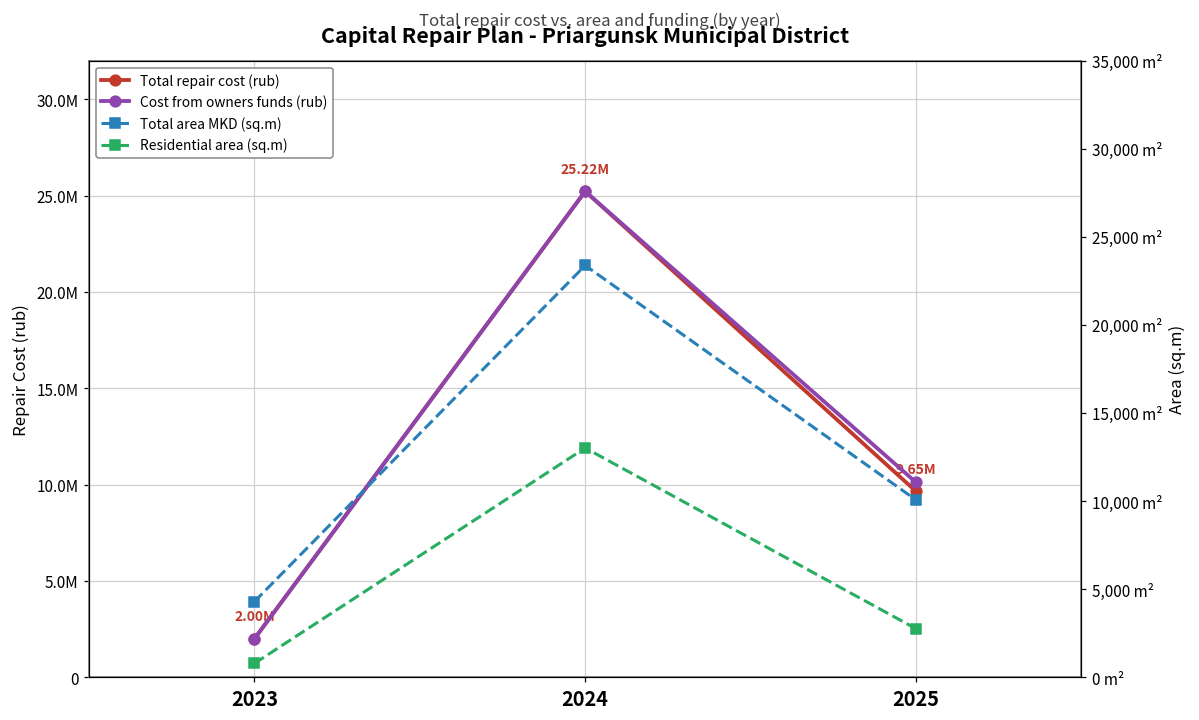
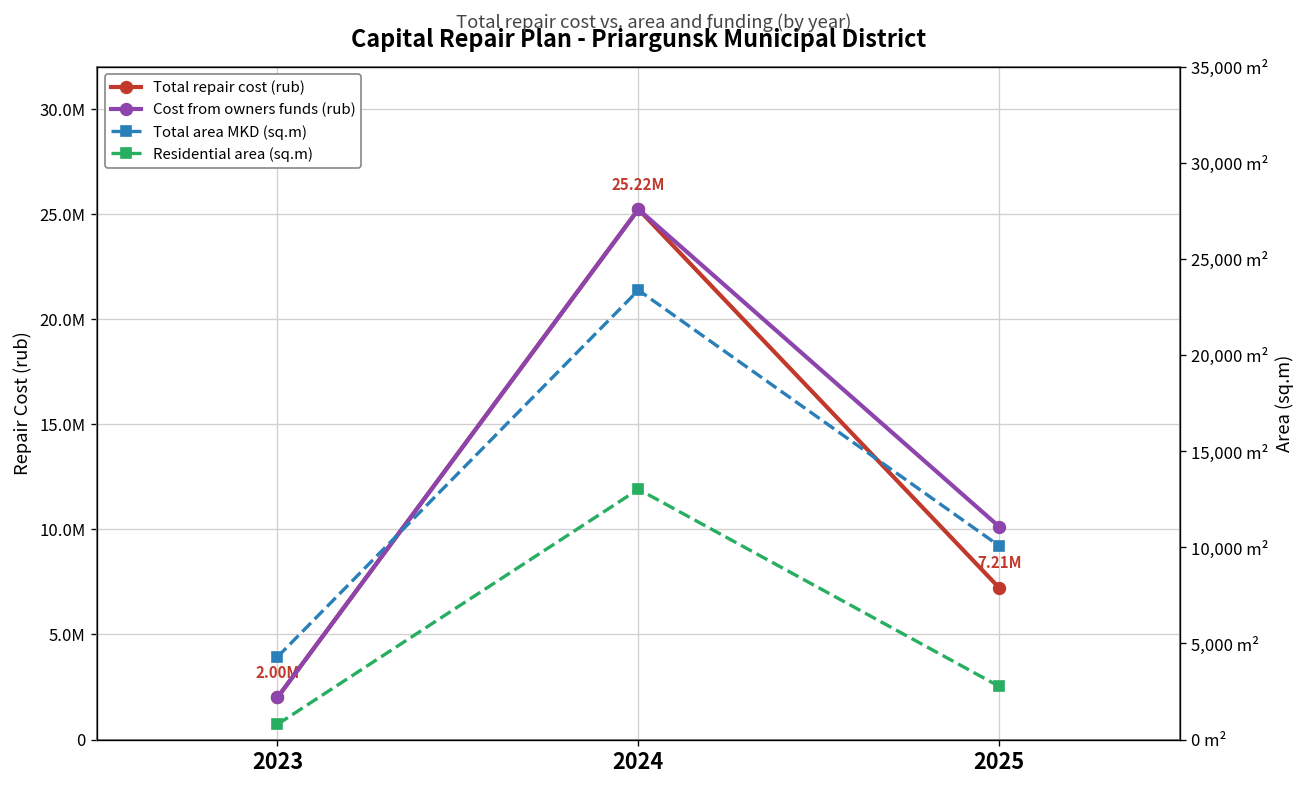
  {
    "Total repair cost (rub)": {
-     "2025": "9.65M"
+     "2025": "7.21M"
    }
  }
